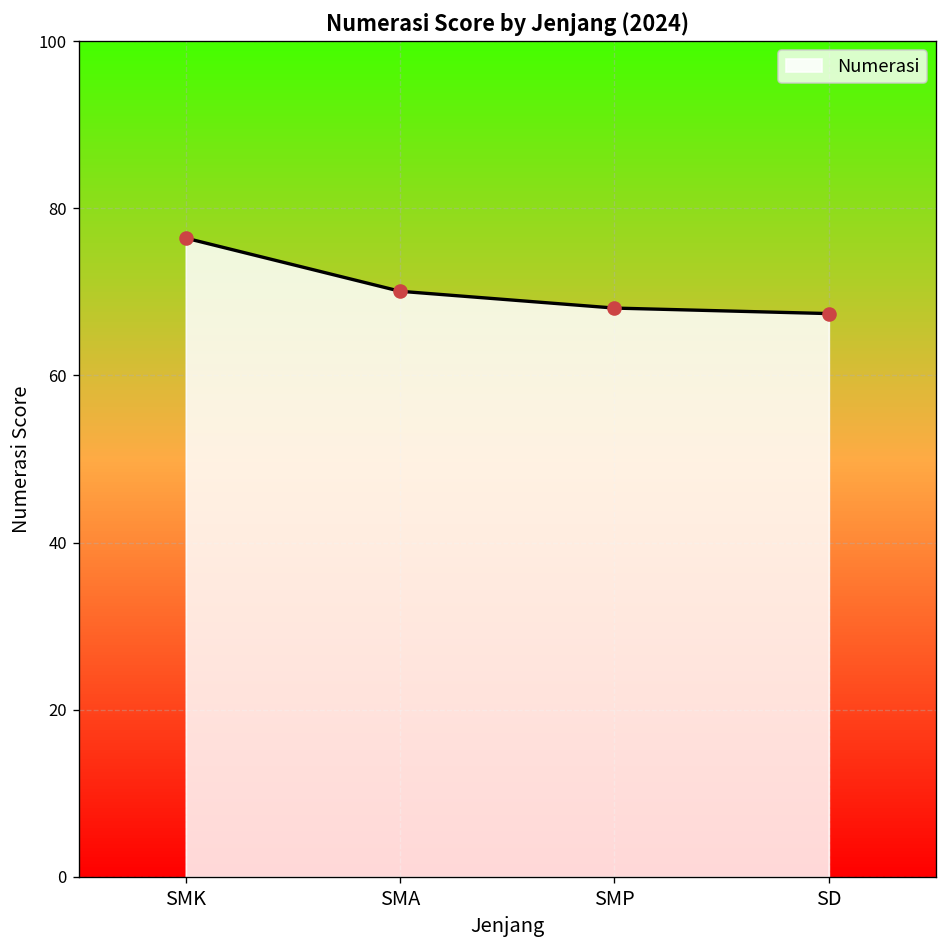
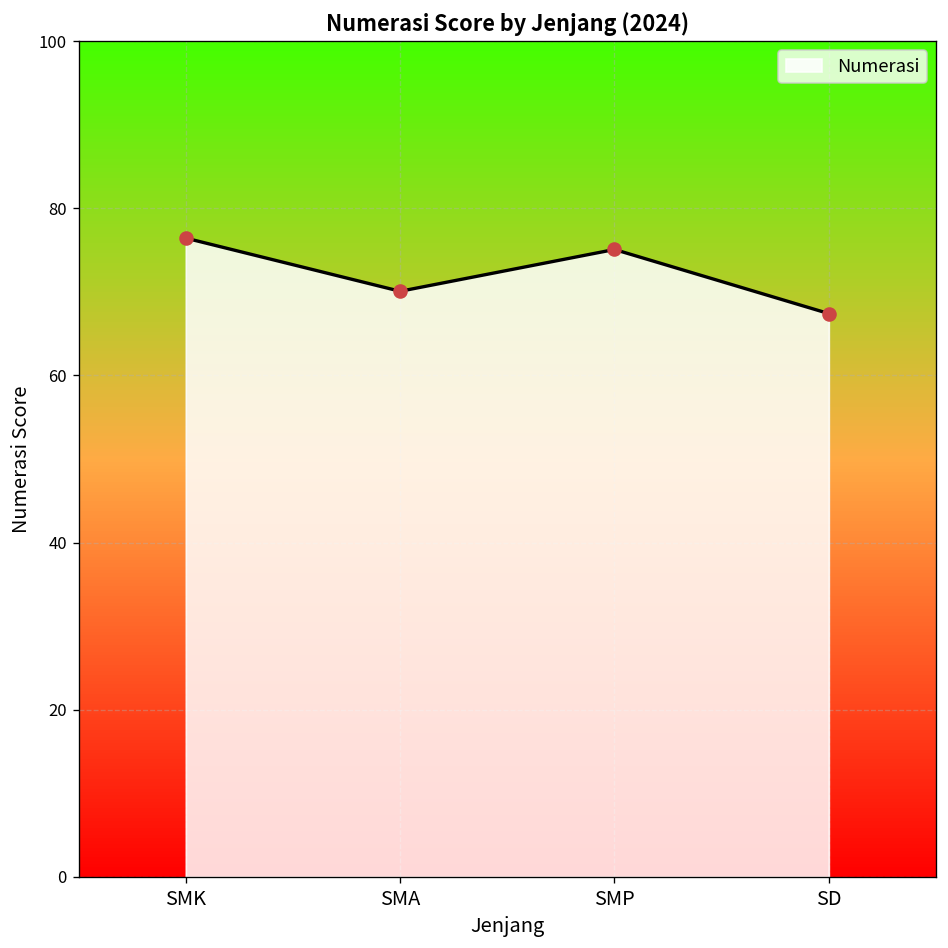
  {
    "SMK": 76,
    "SMA": 70,
-   "SMP": 68,
+   "SMP": 75,
    "SD": 67
  }
